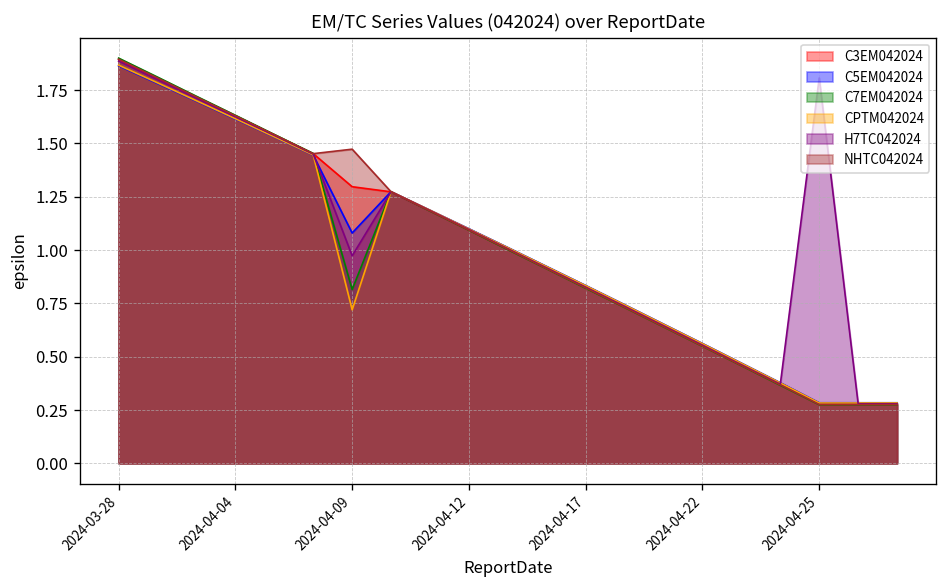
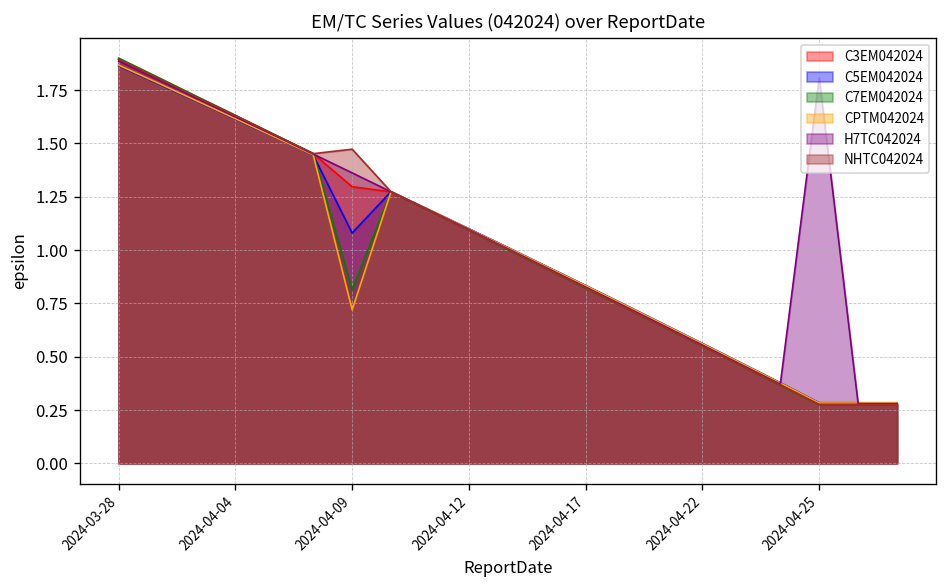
  {
    "C3EM042024": {
      "2024-04-09": 1.30
    },
    "C5EM042024": {
      "2024-04-09": 1.08
    },
    "C7EM042024": {
      "2024-04-09": 0.82
    },
    "CPTM042024": {
      "2024-04-09": 0.72
    },
    "H7TC042024": {
-     "2024-04-09": 0.97
+     "2024-04-09": 1.36
    },
    "NHTC042024": {
      "2024-04-09": 1.47
    }
  }
